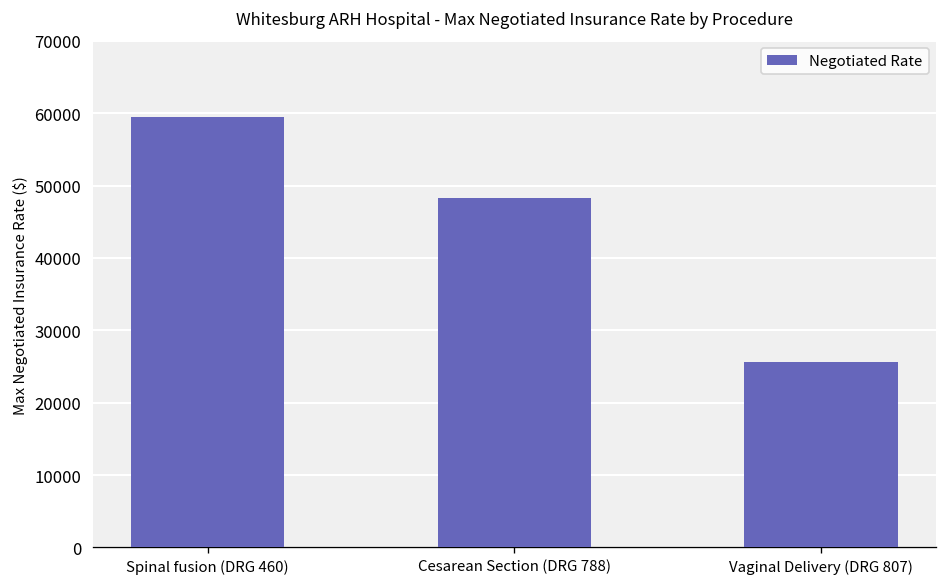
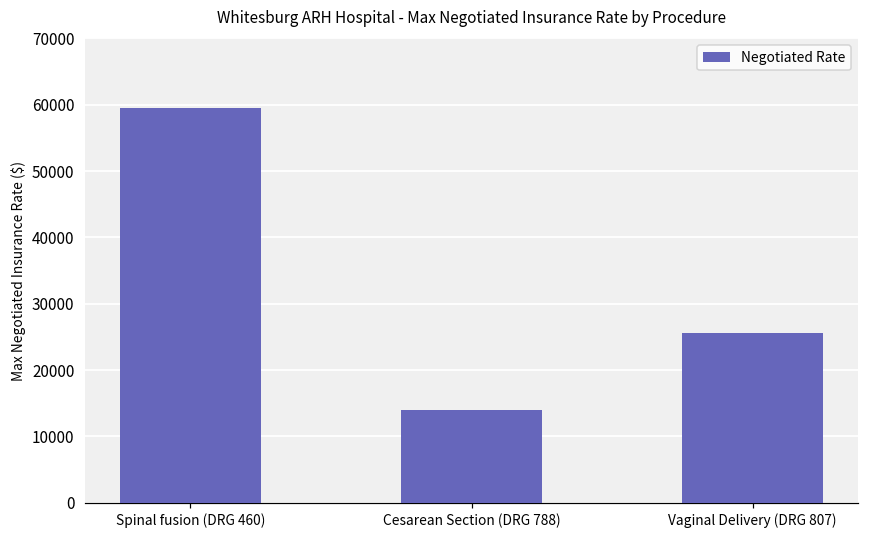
  {
    "Spinal fusion (DRG 460)": 60000,
-   "Cesarean Section (DRG 788)": 48000,
+   "Cesarean Section (DRG 788)": 14000,
    "Vaginal Delivery (DRG 807)": 26000
  }
